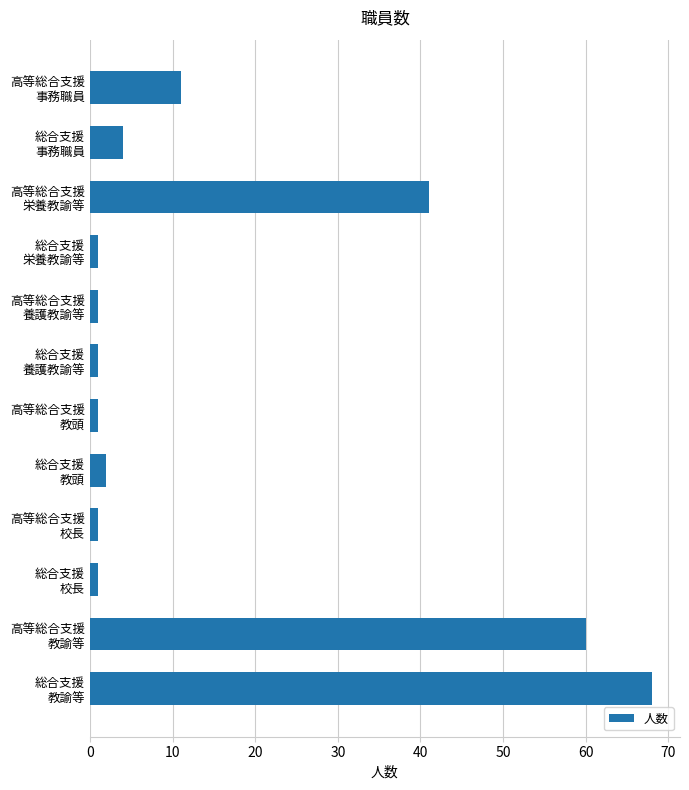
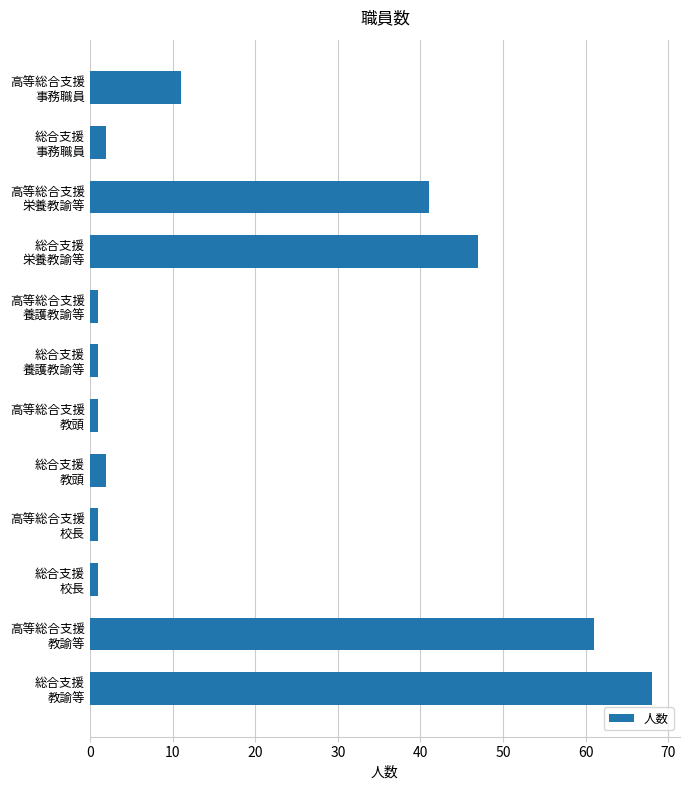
  {
    "高等総合支援 事務職員": 11,
-   "総合支援 事務職員": 4,
+   "総合支援 事務職員": 2,
    "高等総合支援 栄養教諭等": 41,
-   "総合支援 栄養教諭等": 1,
+   "総合支援 栄養教諭等": 47,
    "高等総合支援 養護教諭等": 1,
    "総合支援 養護教諭等": 1,
    "高等総合支援 教頭": 1,
    "総合支援 教頭": 2,
    "高等総合支援 校長": 1,
    "総合支援 校長": 1,
-   "高等総合支援 教諭等": 60,
+   "高等総合支援 教諭等": 61,
    "総合支援 教諭等": 68
  }
